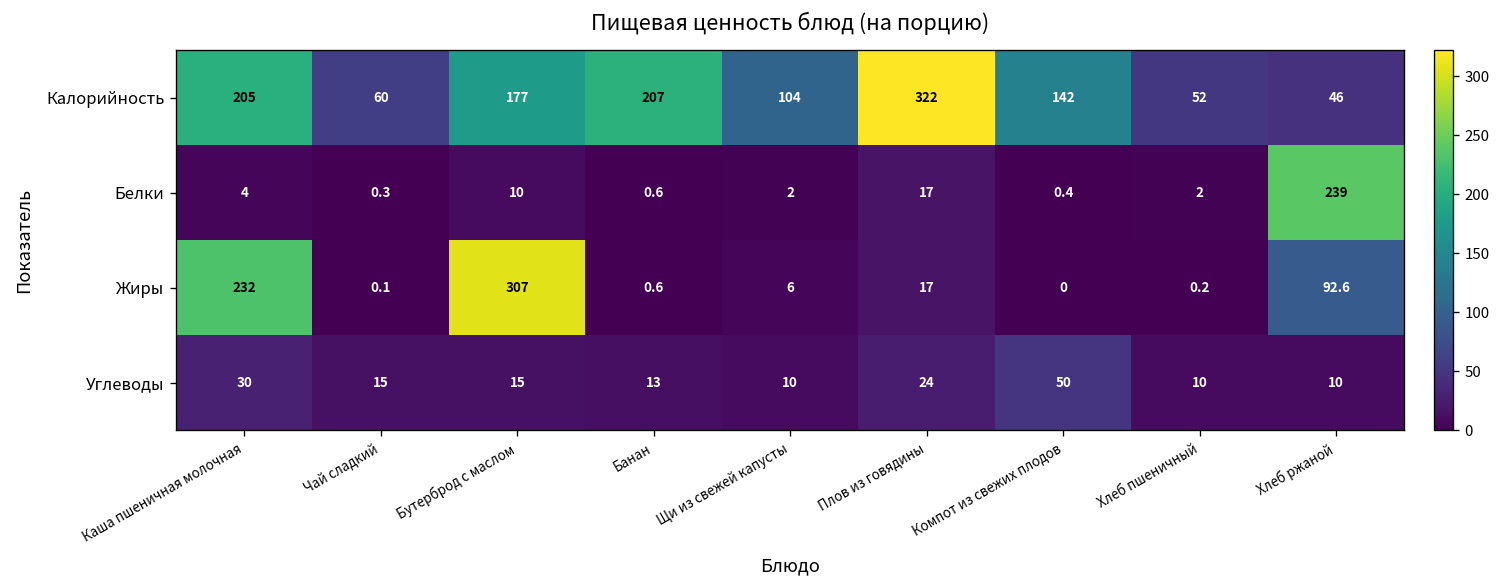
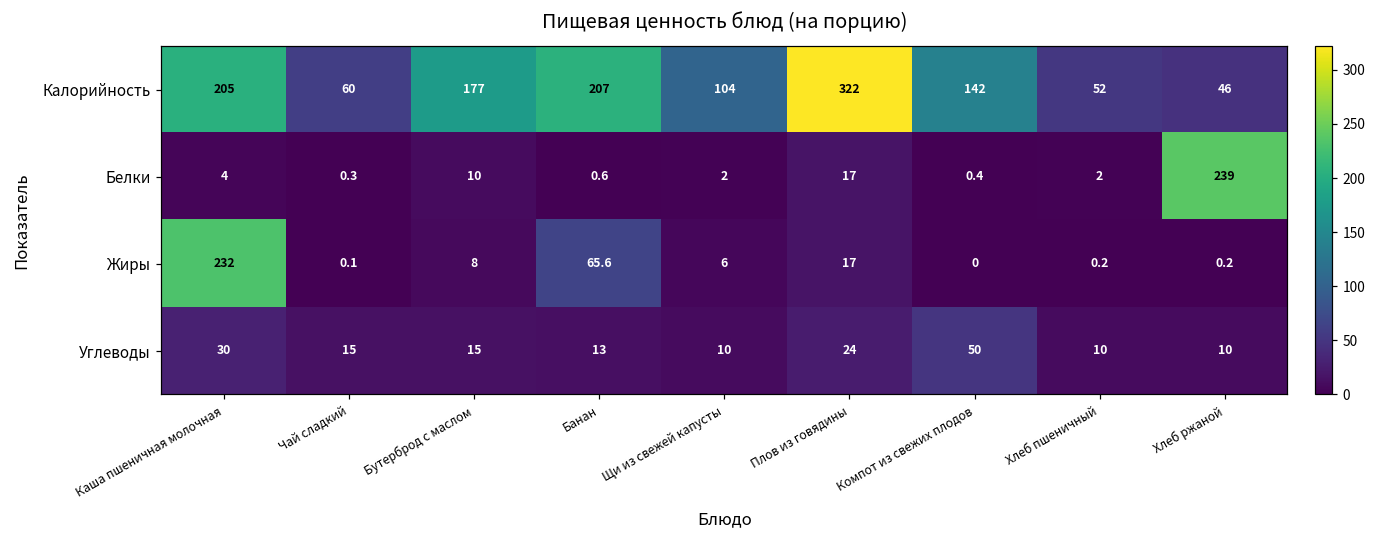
  {
    "Калорийность": {
      "Каша пшеничная молочная": 205,
      "Чай сладкий": 60,
      "Бутерброд с маслом": 177,
      "Банан": 207,
      "Щи из свежей капусты": 104,
      "Плов из говядины": 322,
      "Компот из свежих плодов": 142,
      "Хлеб пшеничный": 52,
      "Хлеб ржаной": 46
    },
    "Белки": {
      "Каша пшеничная молочная": 4,
      "Чай сладкий": 0.3,
      "Бутерброд с маслом": 10,
      "Банан": 0.6,
      "Щи из свежей капусты": 2,
      "Плов из говядины": 17,
      "Компот из свежих плодов": 0.4,
      "Хлеб пшеничный": 2,
      "Хлеб ржаной": 239
    },
    "Жиры": {
      "Каша пшеничная молочная": 232,
      "Чай сладкий": 0.1,
-     "Бутерброд с маслом": 307,
-     "Банан": 0.6,
+     "Бутерброд с маслом": 8,
+     "Банан": 65.6,
      "Щи из свежей капусты": 6,
      "Плов из говядины": 17,
      "Компот из свежих плодов": 0,
      "Хлеб пшеничный": 0.2,
-     "Хлеб ржаной": 92.6
+     "Хлеб ржаной": 0.2
    },
    "Углеводы": {
      "Каша пшеничная молочная": 30,
      "Чай сладкий": 15,
      "Бутерброд с маслом": 15,
      "Банан": 13,
      "Щи из свежей капусты": 10,
      "Плов из говядины": 24,
      "Компот из свежих плодов": 50,
      "Хлеб пшеничный": 10,
      "Хлеб ржаной": 10
    }
  }
